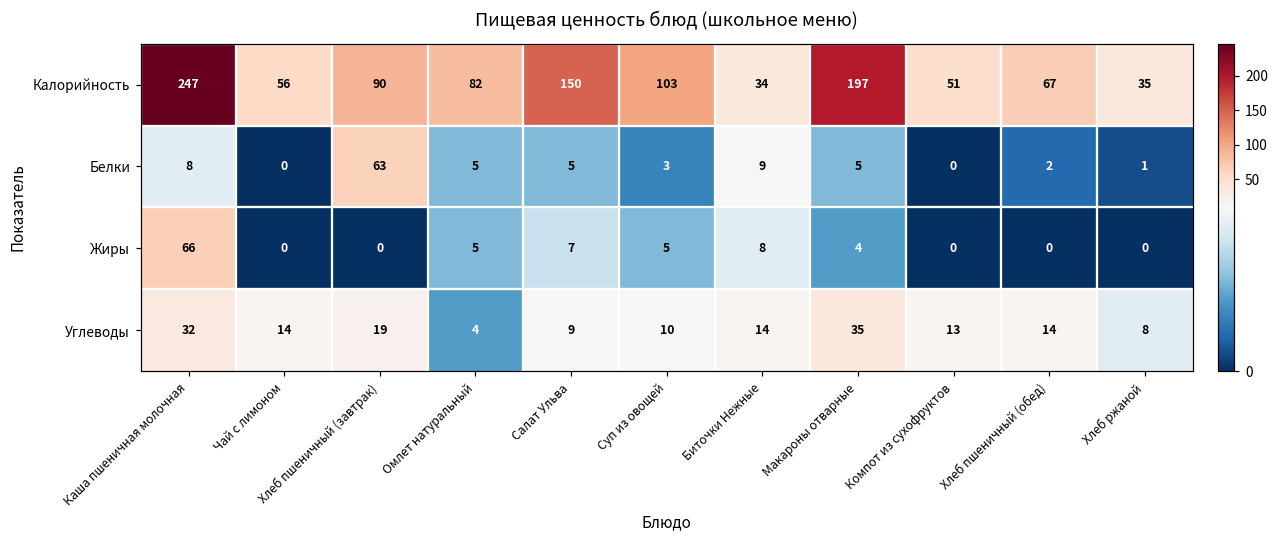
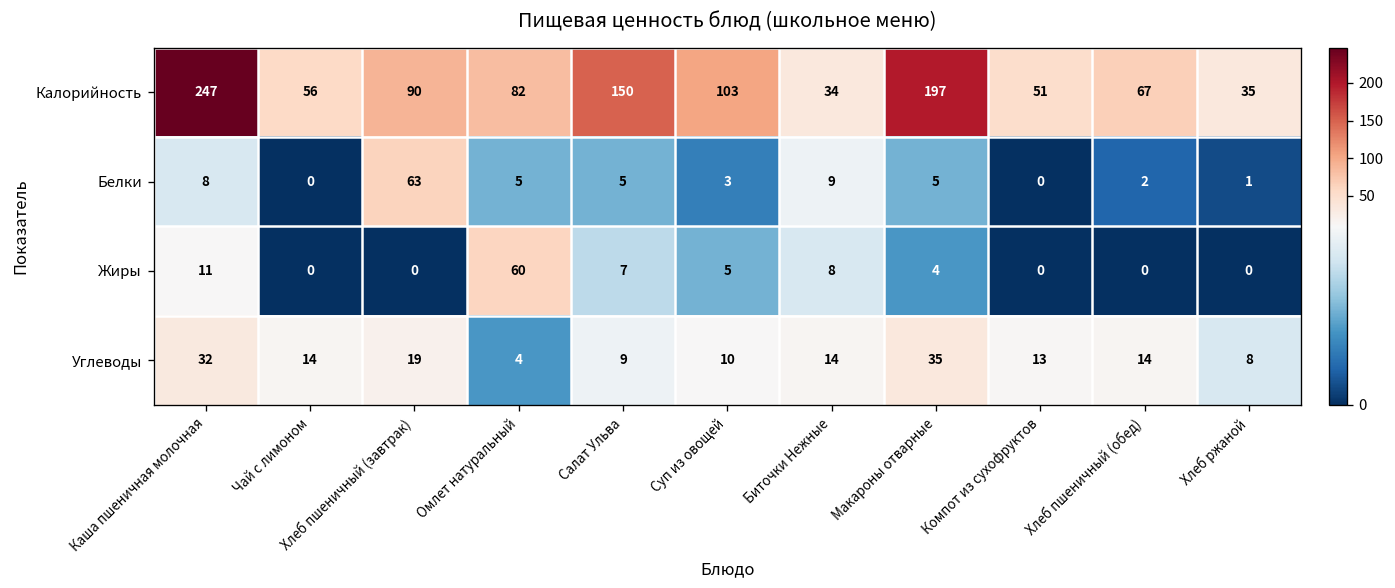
  {
    "Калорийность": {
      "Каша пшеничная молочная": 247,
      "Чай с лимоном": 56,
      "Хлеб пшеничный (завтрак)": 90,
      "Омлет натуральный": 82,
      "Салат Ульва": 150,
      "Суп из овощей": 103,
      "Биточки Нежные": 34,
      "Макароны отварные": 197,
      "Компот из сухофруктов": 51,
      "Хлеб пшеничный (обед)": 67,
      "Хлеб ржаной": 35
    },
    "Белки": {
      "Каша пшеничная молочная": 8,
      "Чай с лимоном": 0,
      "Хлеб пшеничный (завтрак)": 63,
      "Омлет натуральный": 5,
      "Салат Ульва": 5,
      "Суп из овощей": 3,
      "Биточки Нежные": 9,
      "Макароны отварные": 5,
      "Компот из сухофруктов": 0,
      "Хлеб пшеничный (обед)": 2,
      "Хлеб ржаной": 1
    },
    "Жиры": {
-     "Каша пшеничная молочная": 66,
+     "Каша пшеничная молочная": 11,
      "Чай с лимоном": 0,
      "Хлеб пшеничный (завтрак)": 0,
-     "Омлет натуральный": 5,
+     "Омлет натуральный": 60,
      "Салат Ульва": 7,
      "Суп из овощей": 5,
      "Биточки Нежные": 8,
      "Макароны отварные": 4,
      "Компот из сухофруктов": 0,
      "Хлеб пшеничный (обед)": 0,
      "Хлеб ржаной": 0
    },
    "Углеводы": {
      "Каша пшеничная молочная": 32,
      "Чай с лимоном": 14,
      "Хлеб пшеничный (завтрак)": 19,
      "Омлет натуральный": 4,
      "Салат Ульва": 9,
      "Суп из овощей": 10,
      "Биточки Нежные": 14,
      "Макароны отварные": 35,
      "Компот из сухофруктов": 13,
      "Хлеб пшеничный (обед)": 14,
      "Хлеб ржаной": 8
    }
  }
